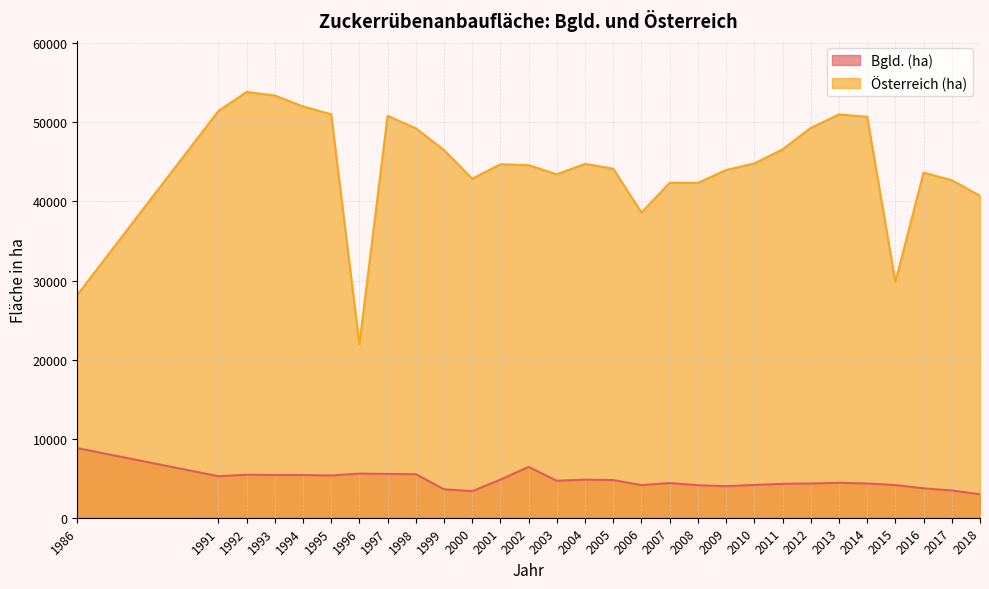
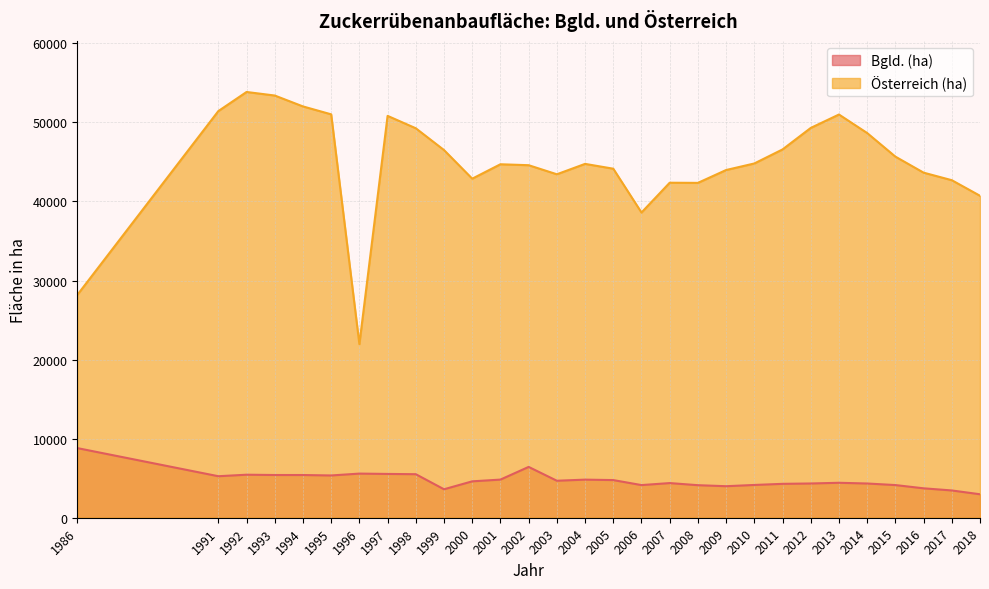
  {
    "Bgld. (ha)": {
      "1986": 9000,
      "1991": 5000,
      "1992": 5000,
      "1993": 5000,
      "1994": 5000,
      "1995": 5000,
      "1996": 6000,
      "1997": 6000,
      "1998": 6000,
      "1999": 4000,
-     "2000": 3000,
+     "2000": 5000,
      "2001": 5000,
      "2002": 6000,
      "2003": 5000,
      "2004": 5000,
      "2005": 5000,
      "2006": 4000,
      "2007": 4000,
      "2008": 4000,
      "2009": 4000,
      "2010": 4000,
      "2011": 4000,
      "2012": 4000,
      "2013": 4000,
      "2014": 4000,
      "2015": 4000,
      "2016": 4000,
      "2017": 3000,
      "2018": 3000
    },
    "Österreich (ha)": {
      "1986": 28000,
      "1991": 51000,
      "1992": 54000,
      "1993": 53000,
      "1994": 52000,
      "1995": 51000,
      "1996": 22000,
      "1997": 51000,
      "1998": 49000,
      "1999": 47000,
      "2000": 43000,
      "2001": 45000,
      "2002": 45000,
      "2003": 43000,
      "2004": 45000,
      "2005": 44000,
      "2006": 39000,
      "2007": 42000,
      "2008": 42000,
      "2009": 44000,
      "2010": 45000,
      "2011": 47000,
      "2012": 49000,
      "2013": 51000,
-     "2014": 51000,
-     "2015": 30000,
+     "2014": 49000,
+     "2015": 46000,
      "2016": 44000,
      "2017": 43000,
      "2018": 41000
    }
  }
